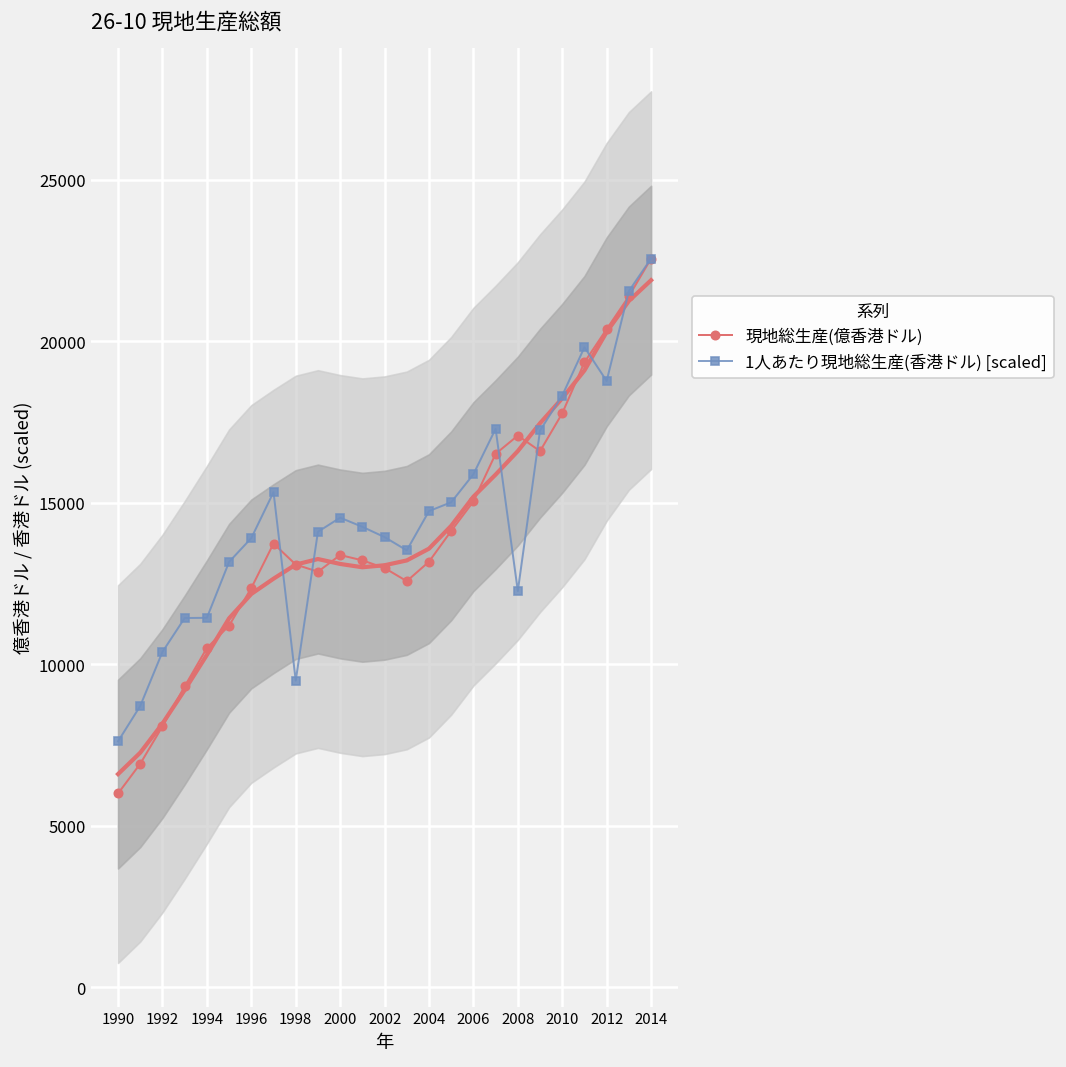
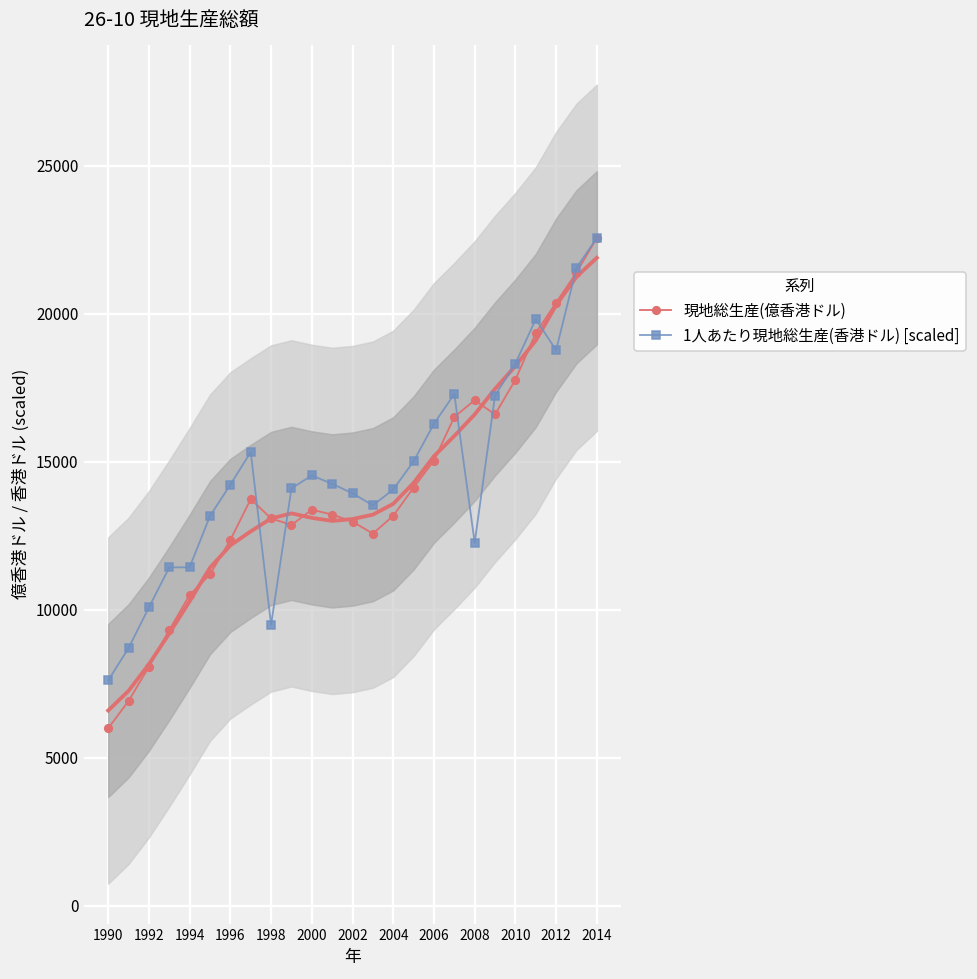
  {
    "1人あたり現地総生産(香港ドル) [scaled]": {
      "1990": 7600,
-     "1992": 10400,
+     "1992": 10100,
      "1994": 11400,
-     "1996": 13900,
+     "1996": 14200,
      "1998": 9500,
      "2000": 14500,
      "2002": 13900,
-     "2004": 14700,
-     "2006": 15900,
+     "2004": 14100,
+     "2006": 16300,
      "2008": 12300,
      "2012": 18800
    }
  }
